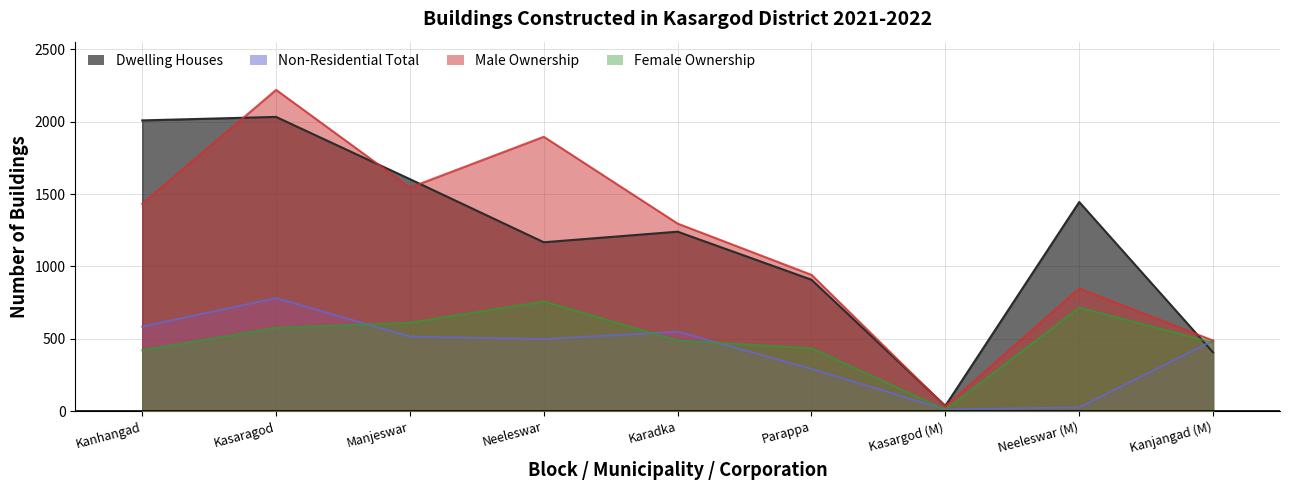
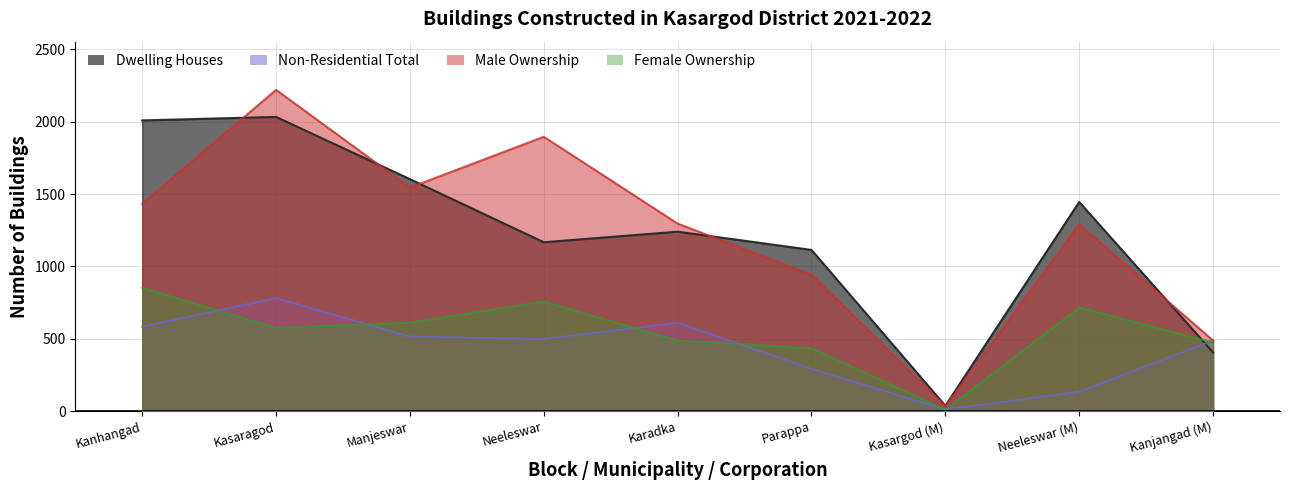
  {
    "Dwelling Houses": {
      "Kanhangad": 2010,
      "Kasaragod": 2030,
      "Manjeswar": 1600,
      "Neeleswar": 1170,
      "Karadka": 1240,
-     "Parappa": 910,
+     "Parappa": 1110,
      "Neeleswar (M)": 1450,
      "Kanjangad (M)": 410
    },
    "Non-Residential Total": {
      "Kanhangad": 580,
      "Kasaragod": 780,
      "Manjeswar": 520,
      "Neeleswar": 500,
-     "Karadka": 550,
+     "Karadka": 610,
      "Parappa": 290,
-     "Neeleswar (M)": 30
+     "Neeleswar (M)": 130
    },
    "Male Ownership": {
      "Kanhangad": 1430,
      "Kasaragod": 2220,
      "Manjeswar": 1550,
      "Neeleswar": 1900,
      "Karadka": 1300,
      "Parappa": 940,
-     "Neeleswar (M)": 850
+     "Neeleswar (M)": 1290
    },
    "Female Ownership": {
-     "Kanhangad": 420,
+     "Kanhangad": 850,
      "Kasaragod": 580,
      "Manjeswar": 610,
      "Neeleswar": 760,
      "Karadka": 490,
      "Parappa": 440,
      "Neeleswar (M)": 720
    }
  }
